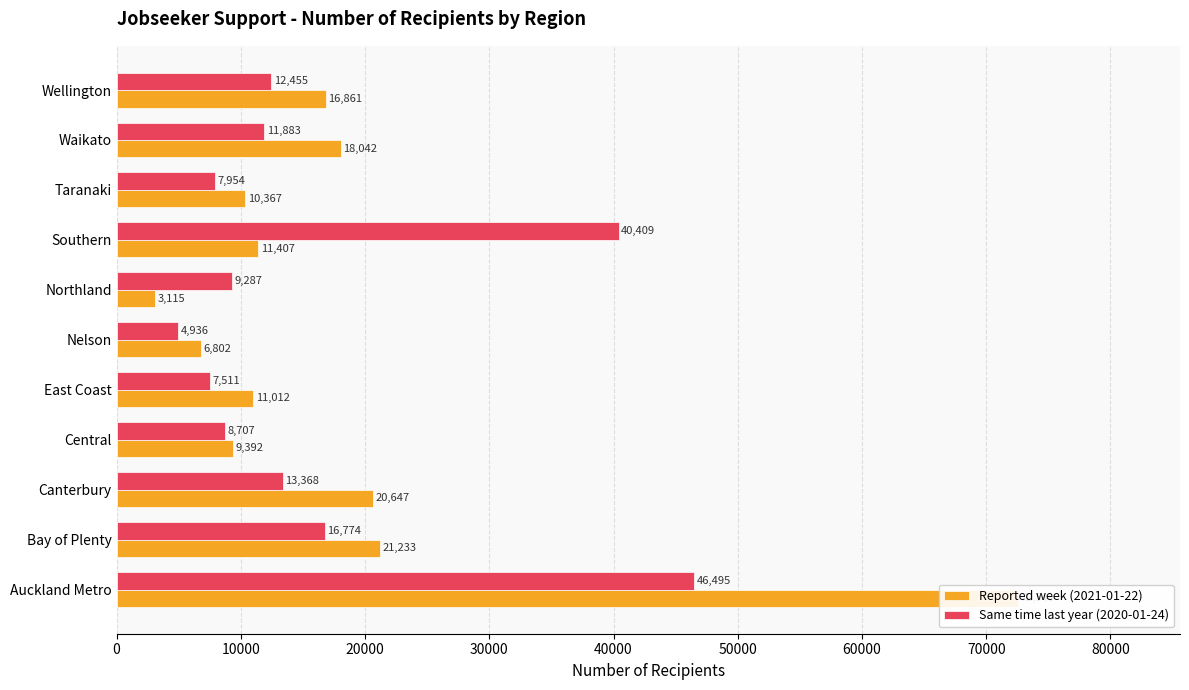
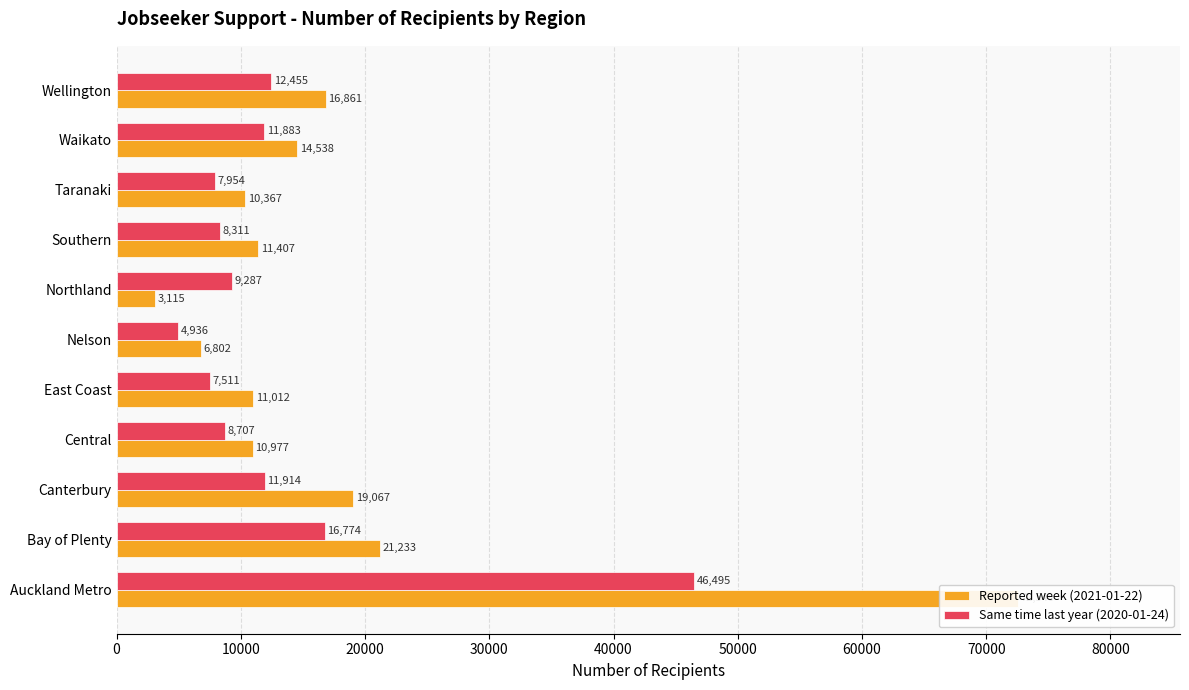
  {
    "Reported week (2021-01-22)": {
      "Wellington": "16,861",
-     "Waikato": "18,042",
+     "Waikato": "14,538",
      "Taranaki": "10,367",
      "Southern": "11,407",
      "Northland": "3,115",
      "Nelson": "6,802",
      "East Coast": "11,012",
-     "Central": "9,392",
-     "Canterbury": "20,647",
+     "Central": "10,977",
+     "Canterbury": "19,067",
      "Bay of Plenty": "21,233"
    },
    "Same time last year (2020-01-24)": {
      "Wellington": "12,455",
      "Waikato": "11,883",
      "Taranaki": "7,954",
-     "Southern": "40,409",
+     "Southern": "8,311",
      "Northland": "9,287",
      "Nelson": "4,936",
      "East Coast": "7,511",
      "Central": "8,707",
-     "Canterbury": "13,368",
+     "Canterbury": "11,914",
      "Bay of Plenty": "16,774",
      "Auckland Metro": "46,495"
    }
  }
